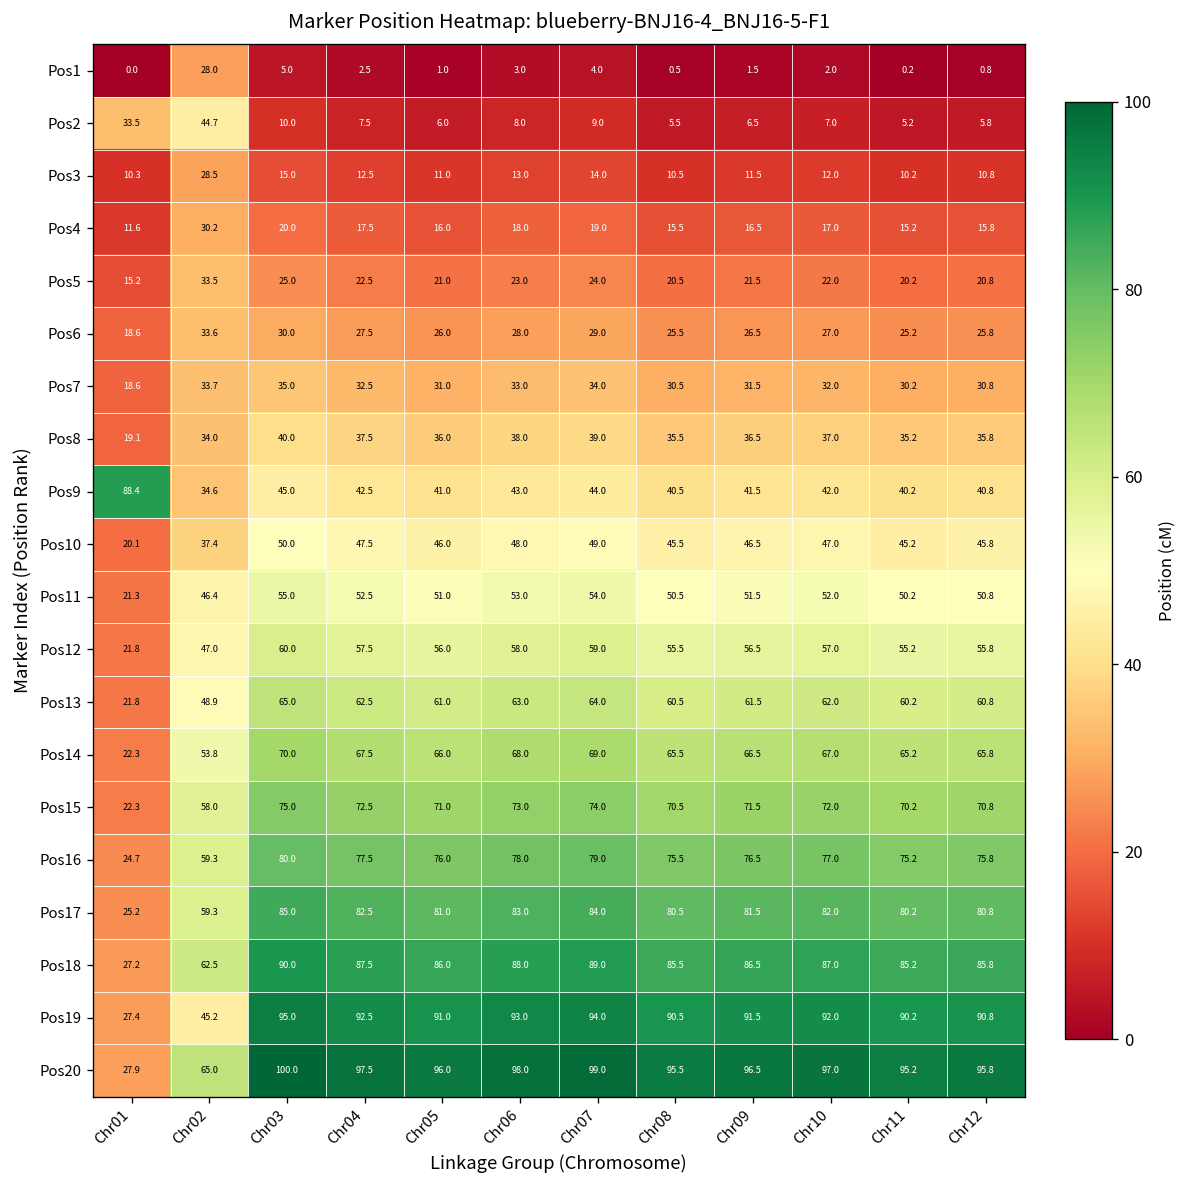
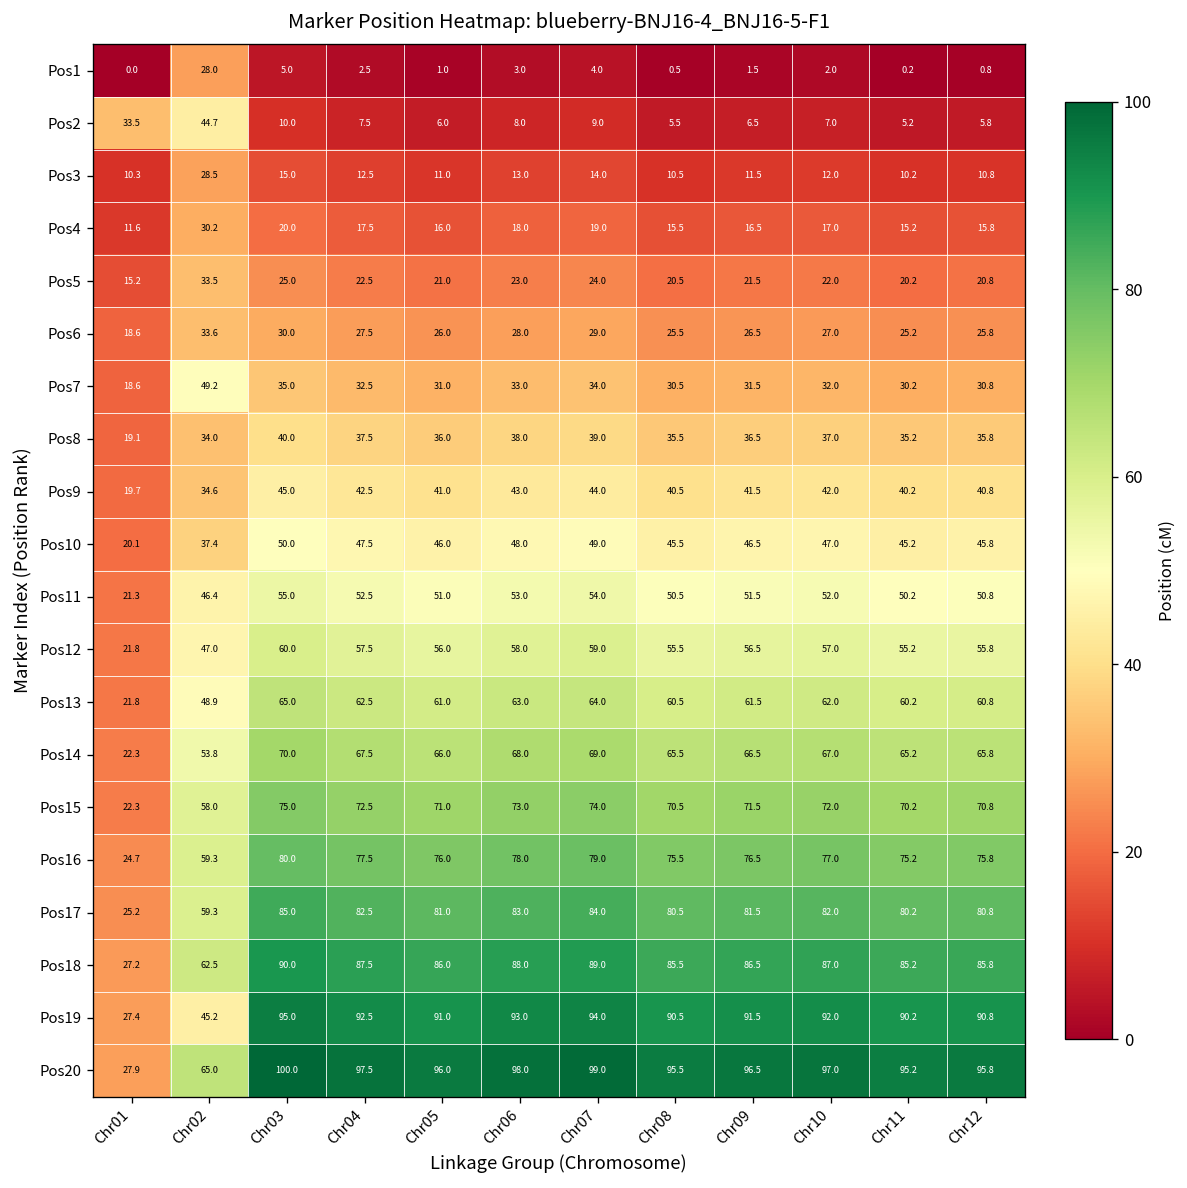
  {
    "Pos7": {
      "Chr01": 18.6,
-     "Chr02": 33.7,
+     "Chr02": 49.2,
      "Chr03": 35.0,
      "Chr04": 32.5,
      "Chr05": 31.0,
      "Chr06": 33.0,
      "Chr07": 34.0,
      "Chr08": 30.5,
      "Chr09": 31.5,
      "Chr10": 32.0,
      "Chr11": 30.2,
      "Chr12": 30.8
    },
    "Pos9": {
-     "Chr01": 88.4,
+     "Chr01": 19.7,
      "Chr02": 34.6,
      "Chr03": 45.0,
      "Chr04": 42.5,
      "Chr05": 41.0,
      "Chr06": 43.0,
      "Chr07": 44.0,
      "Chr08": 40.5,
      "Chr09": 41.5,
      "Chr10": 42.0,
      "Chr11": 40.2,
      "Chr12": 40.8
    }
  }
